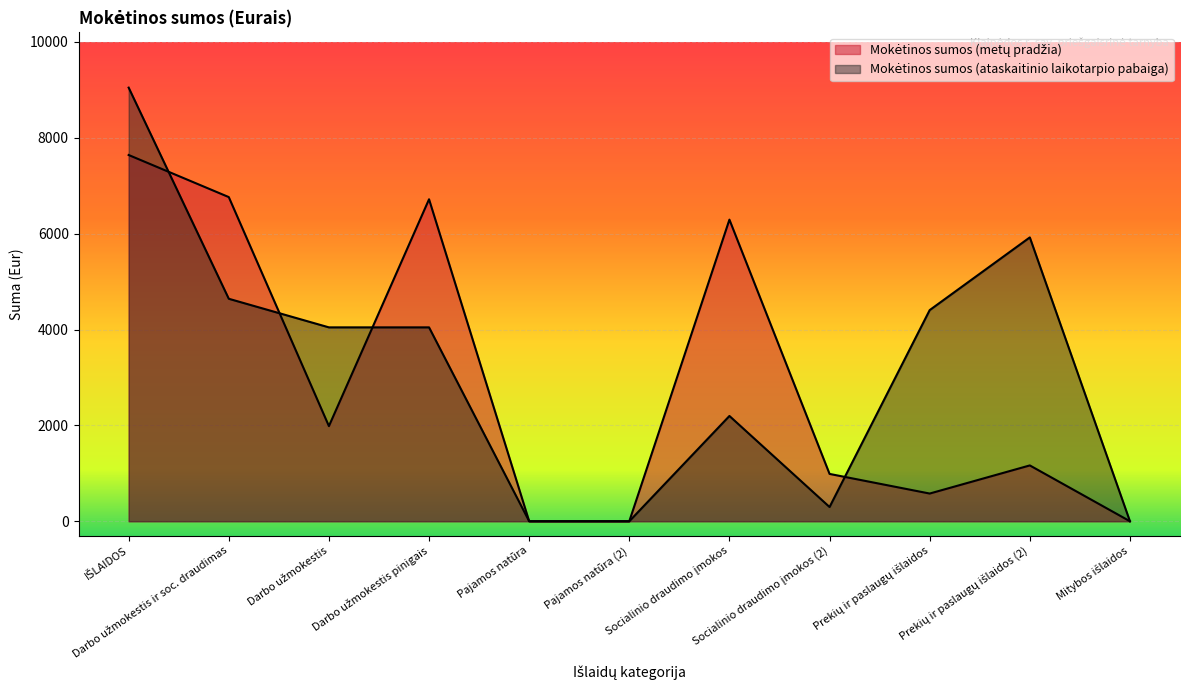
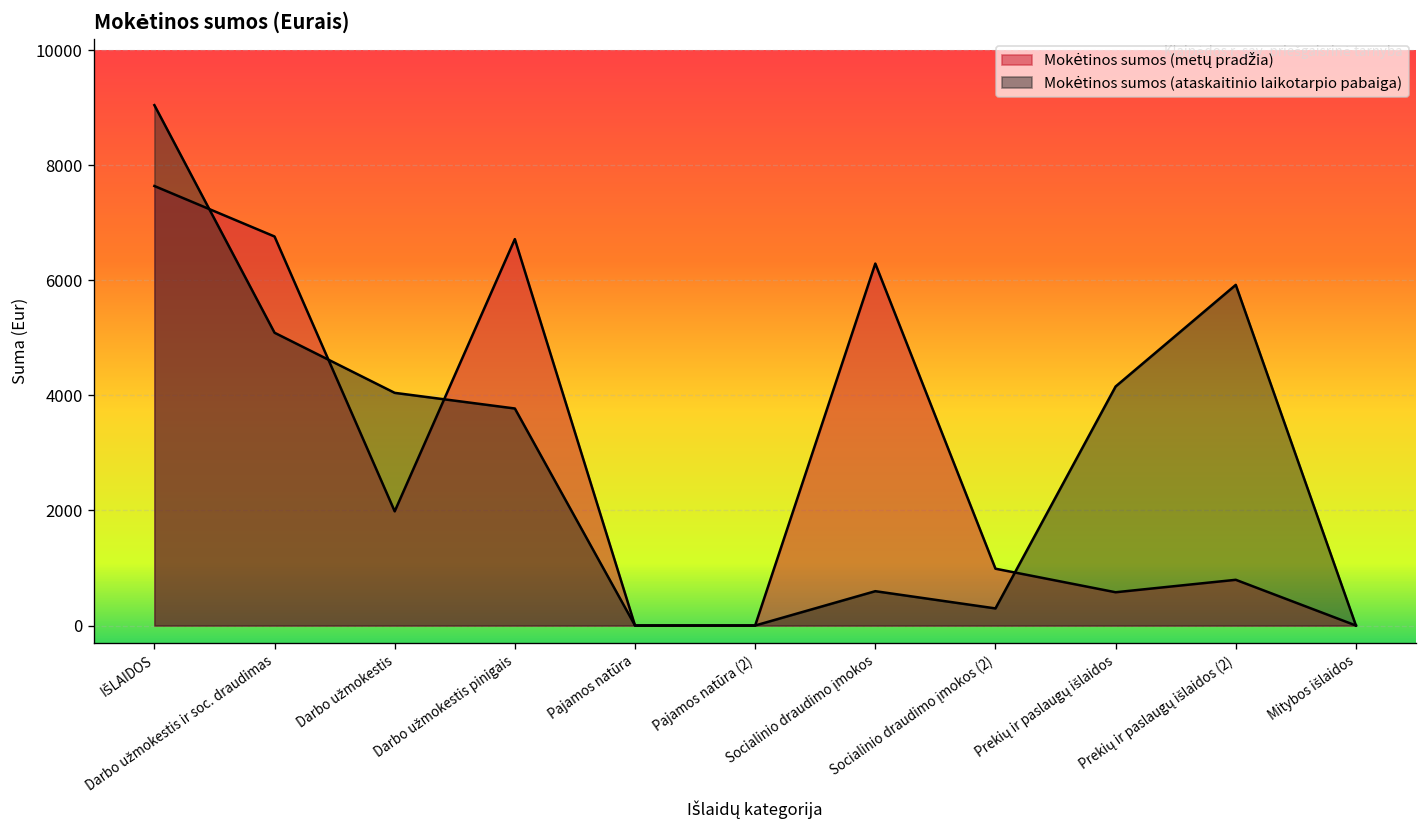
  {
    "Mokėtinos sumos (metų pradžia)": {
      "IŠLAIDOS": 7600,
      "Darbo užmokestis ir soc. draudimas": 6800,
      "Darbo užmokestis": 2000,
      "Darbo užmokestis pinigais": 6700,
      "Socialinio draudimo įmokos": 6300,
      "Socialinio draudimo įmokos (2)": 1000,
      "Prekių ir paslaugų išlaidos": 600,
-     "Prekių ir paslaugų išlaidos (2)": 1200
+     "Prekių ir paslaugų išlaidos (2)": 800
    },
    "Mokėtinos sumos (ataskaitinio laikotarpio pabaiga)": {
      "IŠLAIDOS": 9000,
-     "Darbo užmokestis ir soc. draudimas": 4600,
+     "Darbo užmokestis ir soc. draudimas": 5100,
      "Darbo užmokestis": 4000,
-     "Darbo užmokestis pinigais": 4000,
-     "Socialinio draudimo įmokos": 2200,
+     "Darbo užmokestis pinigais": 3800,
+     "Socialinio draudimo įmokos": 600,
      "Socialinio draudimo įmokos (2)": 300,
-     "Prekių ir paslaugų išlaidos": 4400,
+     "Prekių ir paslaugų išlaidos": 4200,
      "Prekių ir paslaugų išlaidos (2)": 5900
    }
  }
